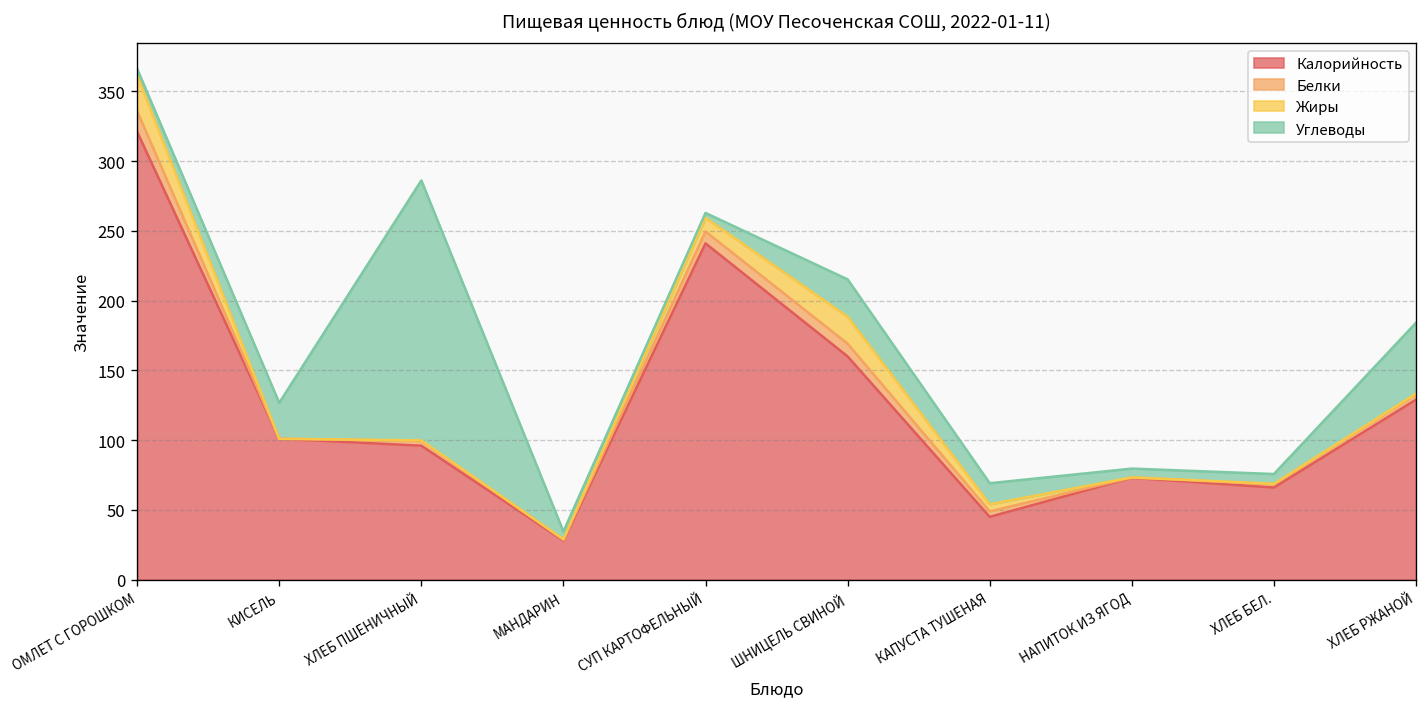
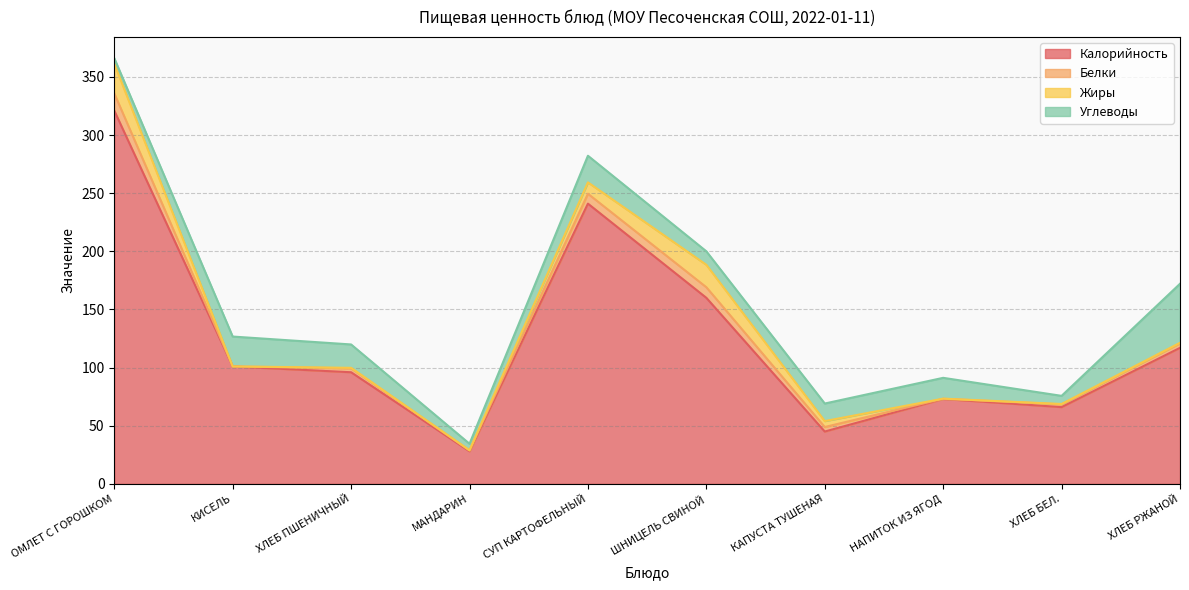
  {
    "Калорийность": {
      "ОМЛЕТ С ГОРОШКОМ": 321,
      "ХЛЕБ ПШЕНИЧНЫЙ": 96,
      "СУП КАРТОФЕЛЬНЫЙ": 241,
      "ШНИЦЕЛЬ СВИНОЙ": 160,
      "КАПУСТА ТУШЕНАЯ": 45,
      "ХЛЕБ БЕЛ.": 66,
-     "ХЛЕБ РЖАНОЙ": 129
+     "ХЛЕБ РЖАНОЙ": 117
    },
    "Углеводы": {
      "ОМЛЕТ С ГОРОШКОМ": 5,
      "КИСЕЛЬ": 26,
-     "ХЛЕБ ПШЕНИЧНЫЙ": 186,
+     "ХЛЕБ ПШЕНИЧНЫЙ": 20,
      "МАНДАРИН": 6,
-     "СУП КАРТОФЕЛЬНЫЙ": 4,
-     "ШНИЦЕЛЬ СВИНОЙ": 27,
+     "СУП КАРТОФЕЛЬНЫЙ": 23,
+     "ШНИЦЕЛЬ СВИНОЙ": 12,
      "КАПУСТА ТУШЕНАЯ": 15,
-     "НАПИТОК ИЗ ЯГОД": 6,
+     "НАПИТОК ИЗ ЯГОД": 18,
      "ХЛЕБ БЕЛ.": 7,
      "ХЛЕБ РЖАНОЙ": 51
    }
  }
